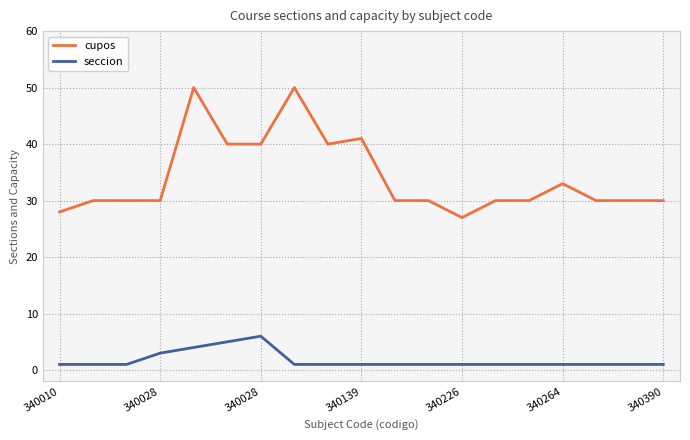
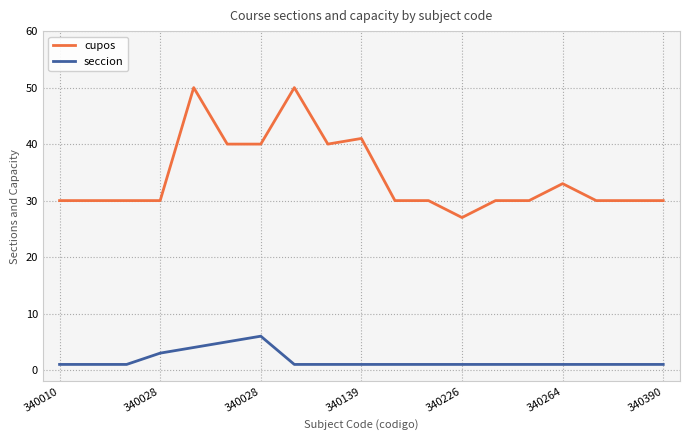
  {
    "cupos": {
-     "340010": 28,
+     "340010": 30,
      "340139": 41,
      "340226": 27,
      "340264": 33,
      "340390": 30
    },
    "seccion": {
      "340010": 1,
      "340139": 1,
      "340226": 1,
      "340264": 1,
      "340390": 1
    }
  }
